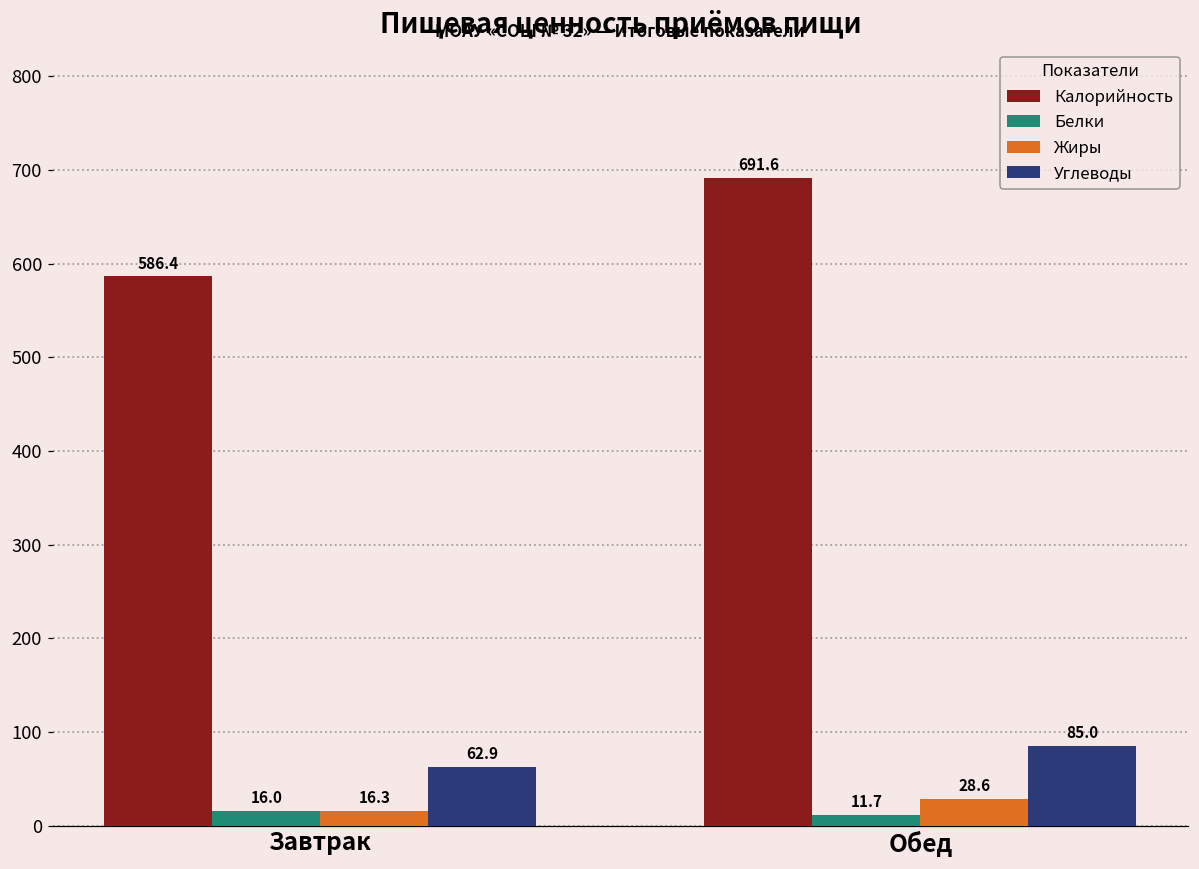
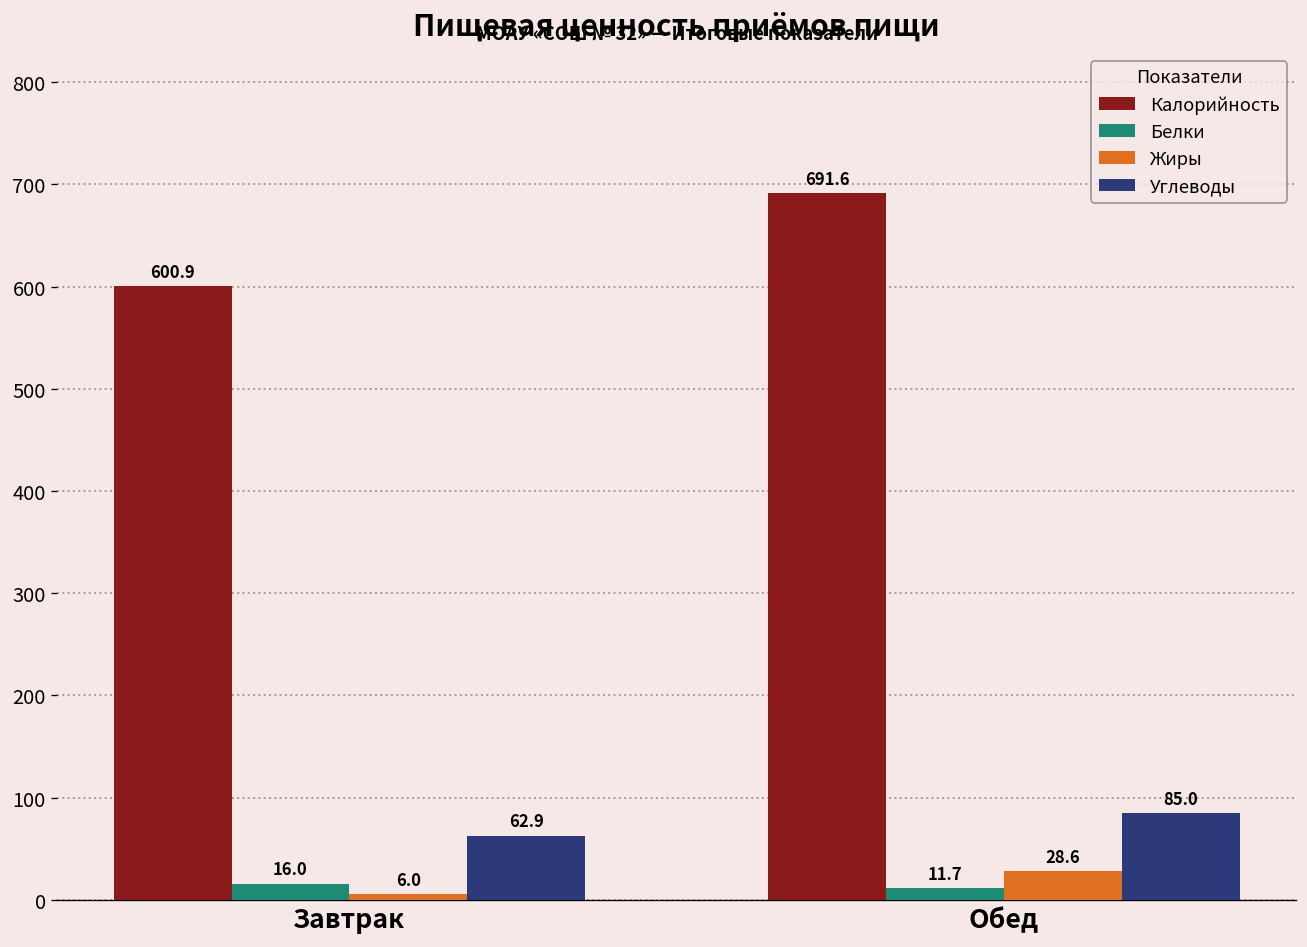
  {
    "Калорийность": {
-     "Завтрак": 586.4,
+     "Завтрак": 600.9,
      "Обед": 691.6
    },
    "Белки": {
      "Завтрак": 16.0,
      "Обед": 11.7
    },
    "Жиры": {
-     "Завтрак": 16.3,
+     "Завтрак": 6.0,
      "Обед": 28.6
    },
    "Углеводы": {
      "Завтрак": 62.9,
      "Обед": 85.0
    }
  }
